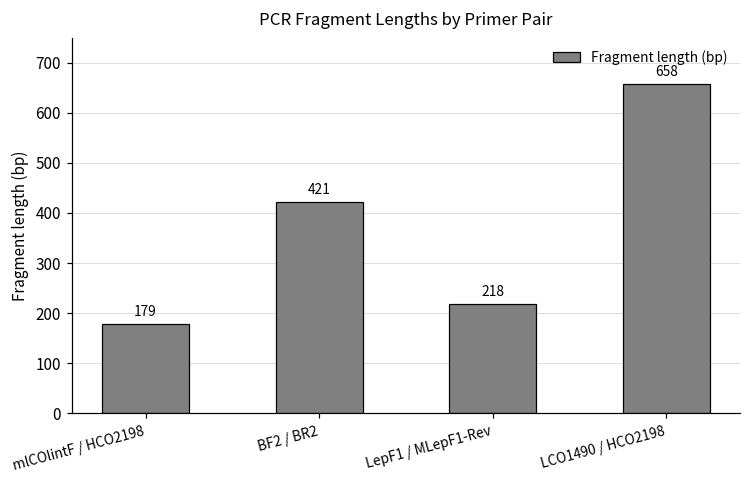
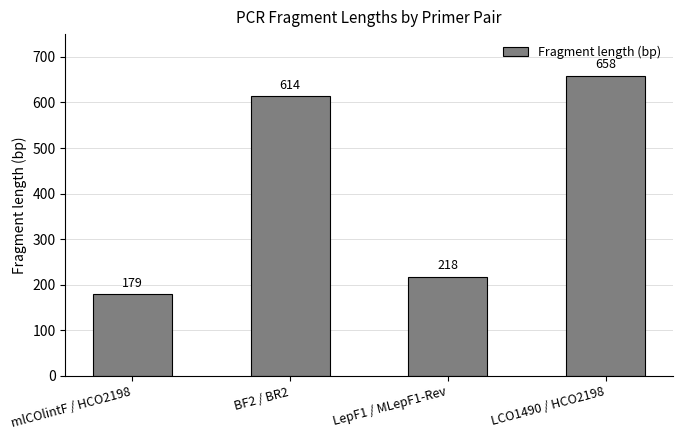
  {
    "mlCOlintF / HCO2198": 179,
-   "BF2 / BR2": 421,
+   "BF2 / BR2": 614,
    "LepF1 / MLepF1-Rev": 218,
    "LCO1490 / HCO2198": 658
  }
